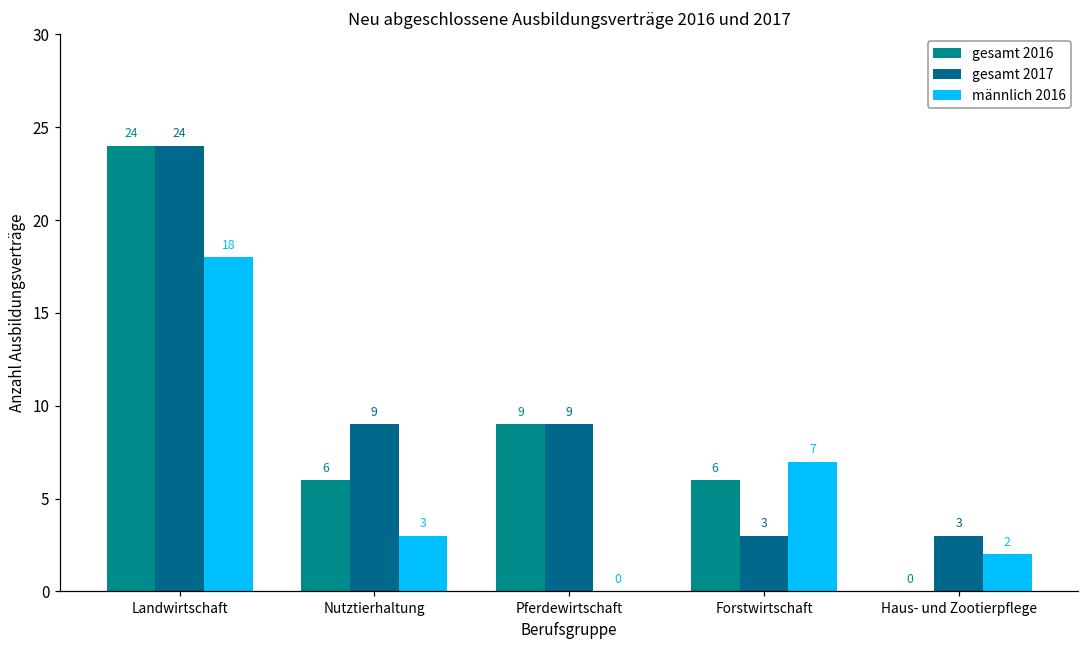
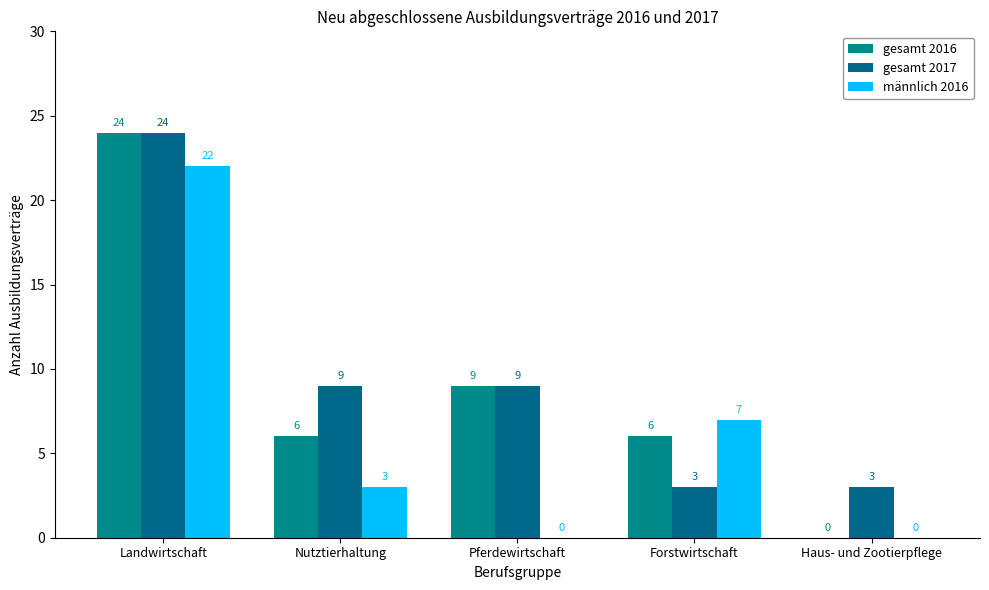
  {
    "männlich 2016": {
-     "Landwirtschaft": 18,
+     "Landwirtschaft": 22,
      "Nutztierhaltung": 3,
      "Pferdewirtschaft": 0,
      "Forstwirtschaft": 7,
-     "Haus- und Zootierpflege": 2
+     "Haus- und Zootierpflege": 0
    }
  }
